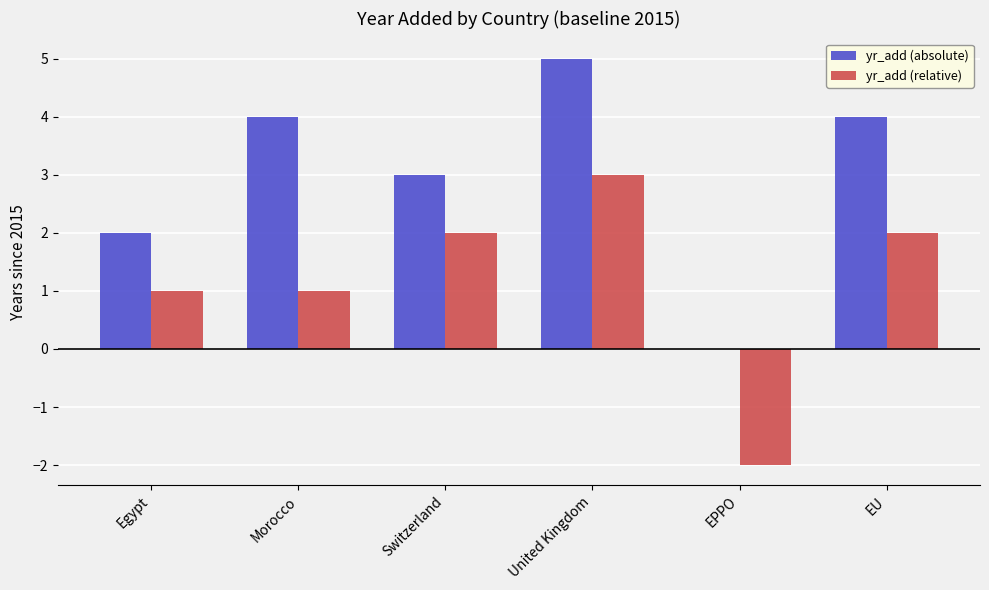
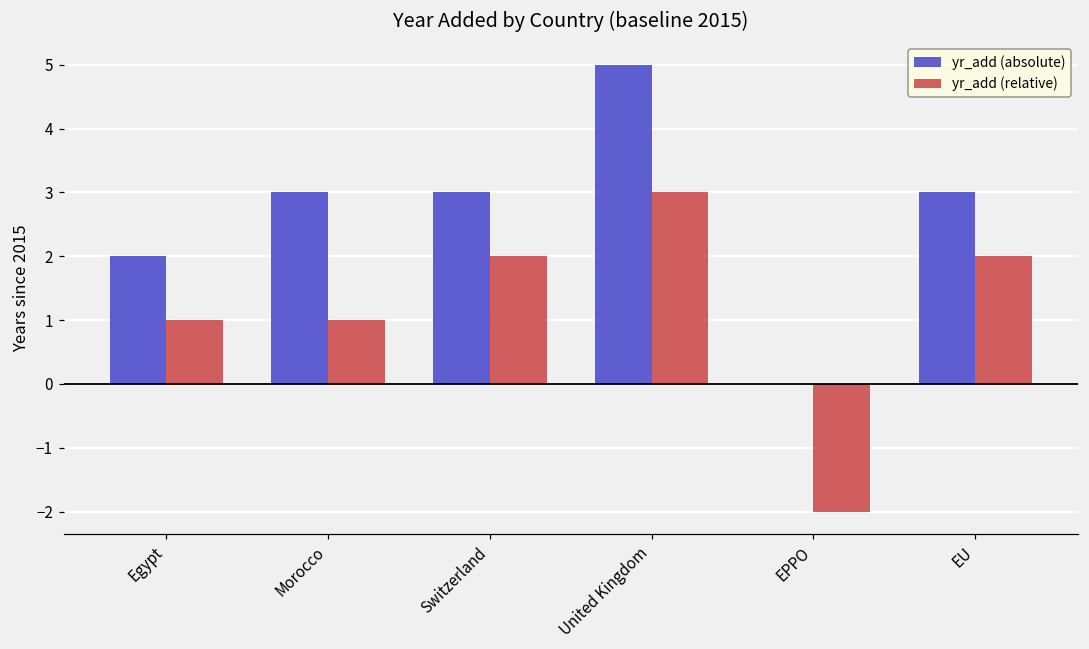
  {
    "yr_add (absolute)": {
      "Egypt": 2.0,
-     "Morocco": 4.0,
+     "Morocco": 3.0,
      "Switzerland": 3.0,
      "United Kingdom": 5.0,
      "EPPO": 0.0,
-     "EU": 4.0
+     "EU": 3.0
    },
    "yr_add (relative)": {
      "Egypt": 1.0,
      "Morocco": 1.0,
      "Switzerland": 2.0,
      "United Kingdom": 3.0,
      "EPPO": -2.0,
      "EU": 2.0
    }
  }
